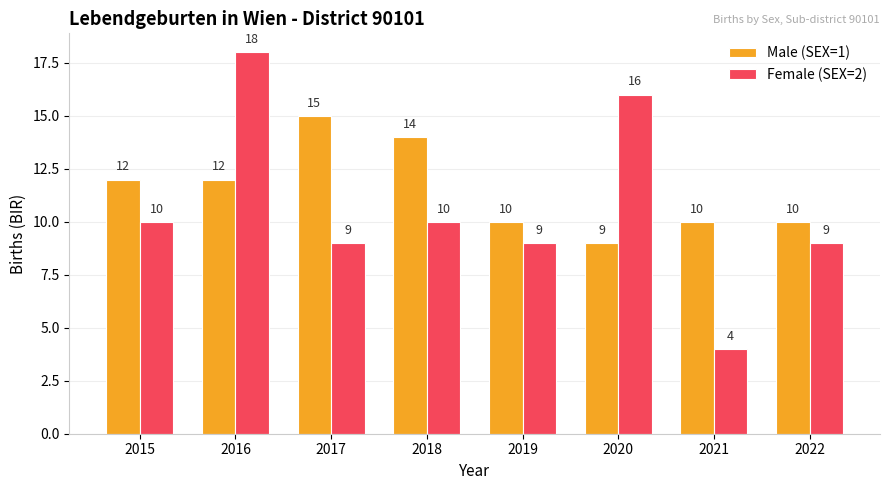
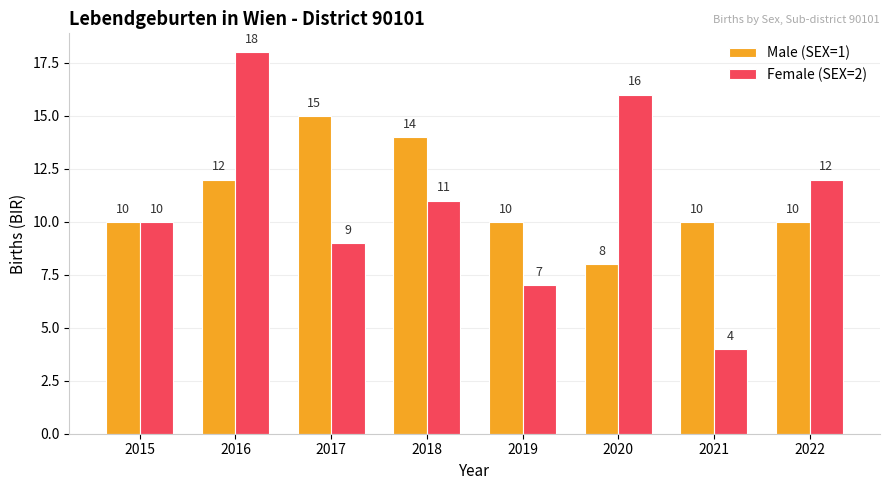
  {
    "Male (SEX=1)": {
-     "2015": 12,
+     "2015": 10,
      "2016": 12,
      "2017": 15,
      "2018": 14,
      "2019": 10,
-     "2020": 9,
+     "2020": 8,
      "2021": 10,
      "2022": 10
    },
    "Female (SEX=2)": {
      "2015": 10,
      "2016": 18,
      "2017": 9,
-     "2018": 10,
-     "2019": 9,
+     "2018": 11,
+     "2019": 7,
      "2020": 16,
      "2021": 4,
-     "2022": 9
+     "2022": 12
    }
  }
